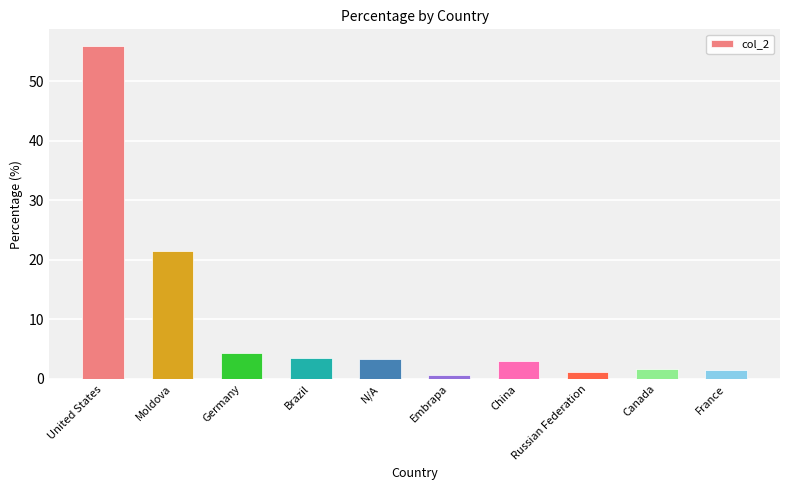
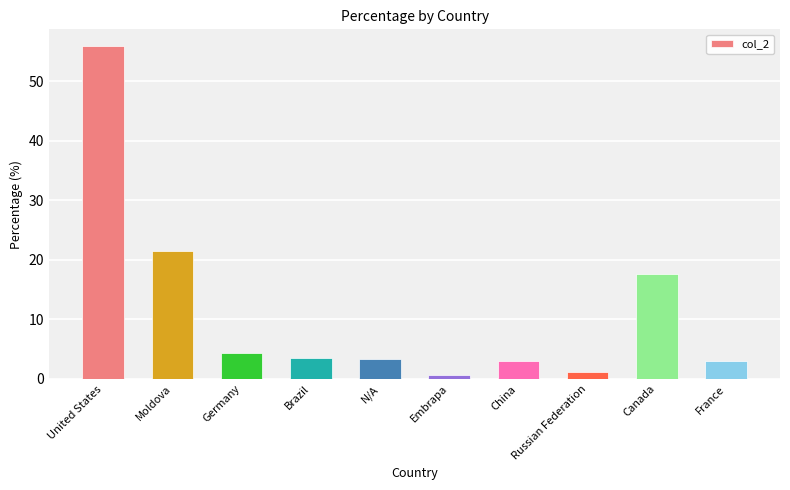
  {
    "United States": 56,
    "Moldova": 21,
    "Germany": 4,
    "Brazil": 3,
    "N/A": 3,
    "Embrapa": 1,
    "China": 3,
    "Russian Federation": 1,
-   "Canada": 2,
-   "France": 1
+   "Canada": 18,
+   "France": 3
  }
